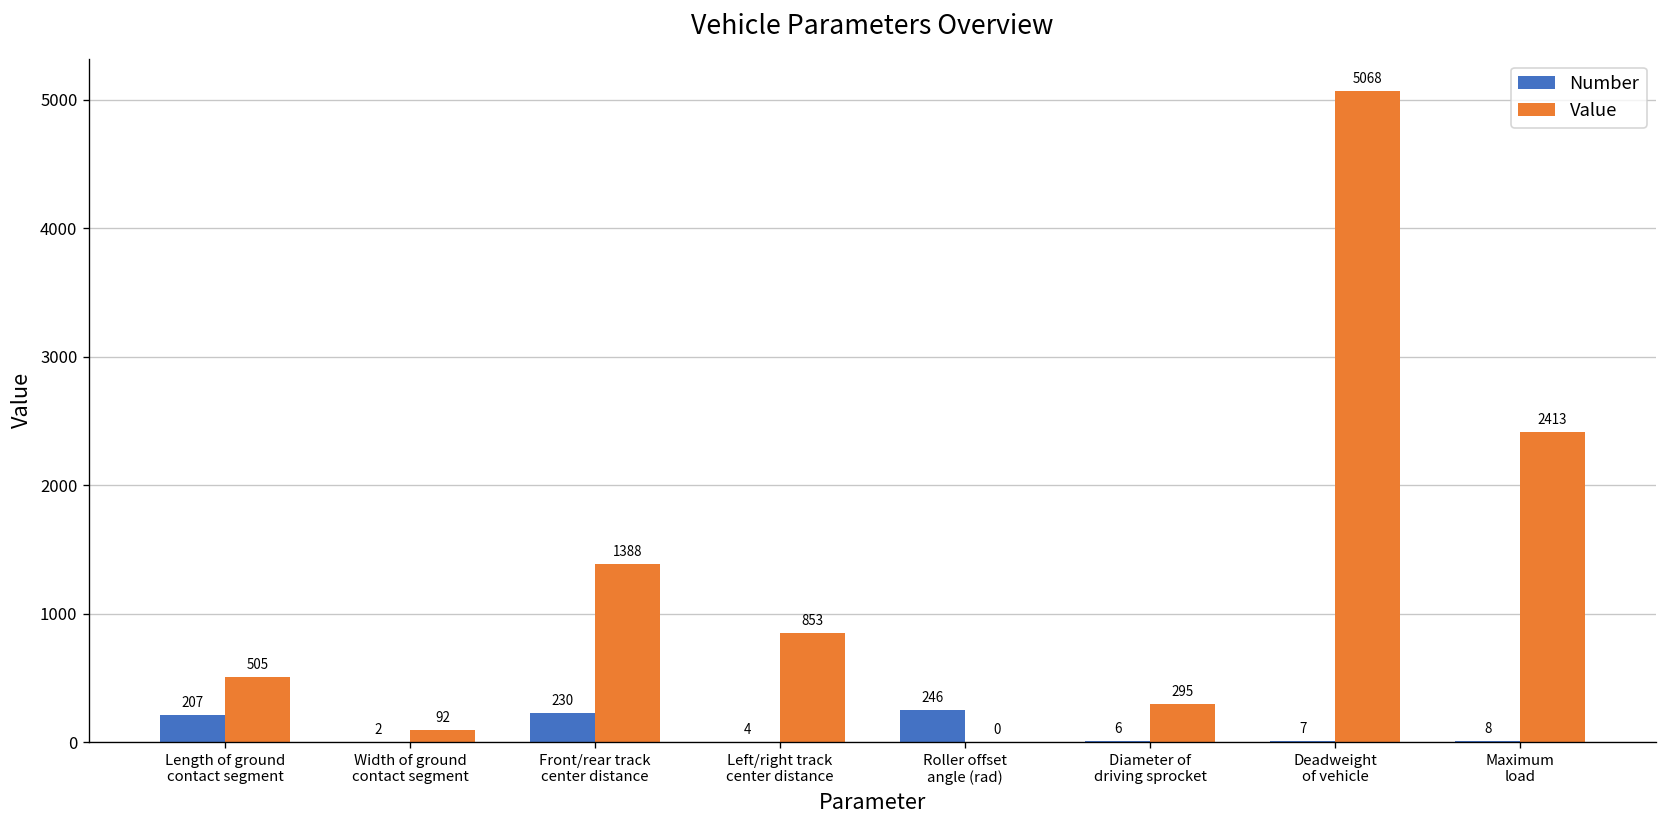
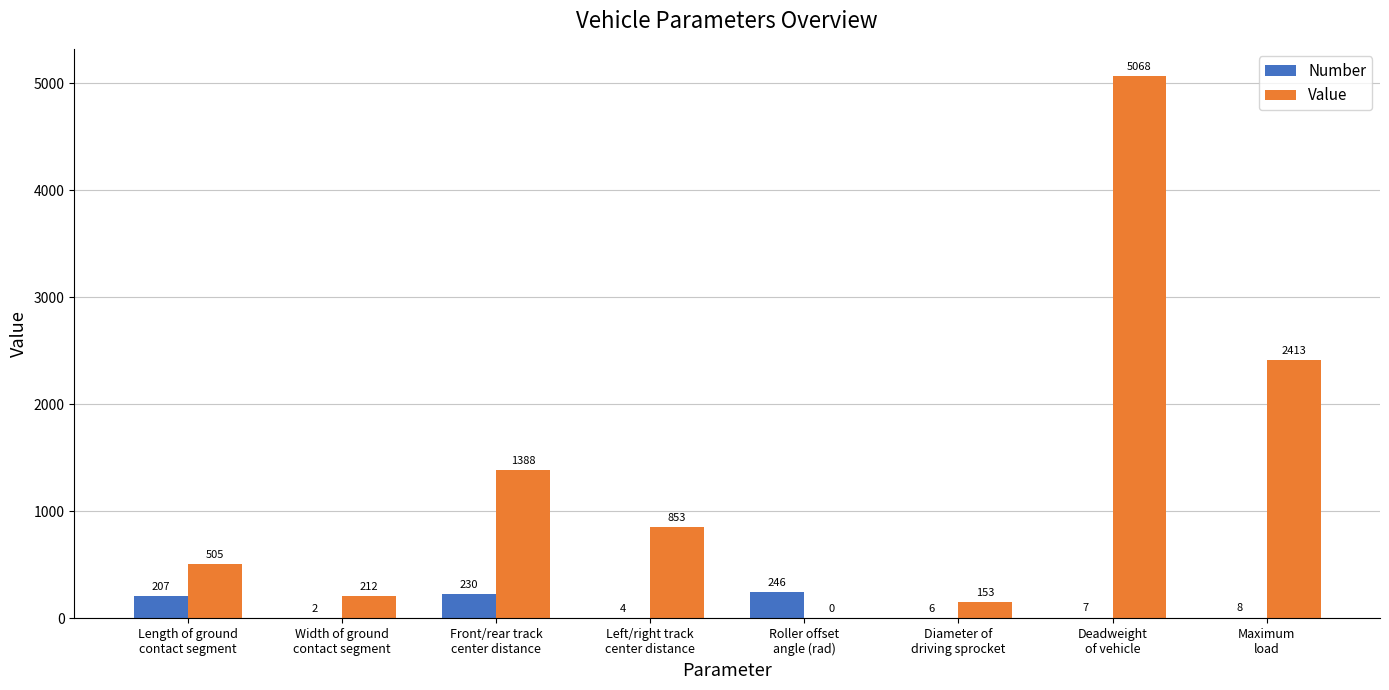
  {
    "Number": {
      "Length of ground contact segment": 207,
      "Width of ground contact segment": 2,
      "Front/rear track center distance": 230,
      "Left/right track center distance": 4,
      "Roller offset angle (rad)": 246,
      "Diameter of driving sprocket": 6,
      "Deadweight of vehicle": 7,
      "Maximum load": 8
    },
    "Value": {
      "Length of ground contact segment": 505,
-     "Width of ground contact segment": 92,
+     "Width of ground contact segment": 212,
      "Front/rear track center distance": 1388,
      "Left/right track center distance": 853,
      "Roller offset angle (rad)": 0,
-     "Diameter of driving sprocket": 295,
+     "Diameter of driving sprocket": 153,
      "Deadweight of vehicle": 5068,
      "Maximum load": 2413
    }
  }
